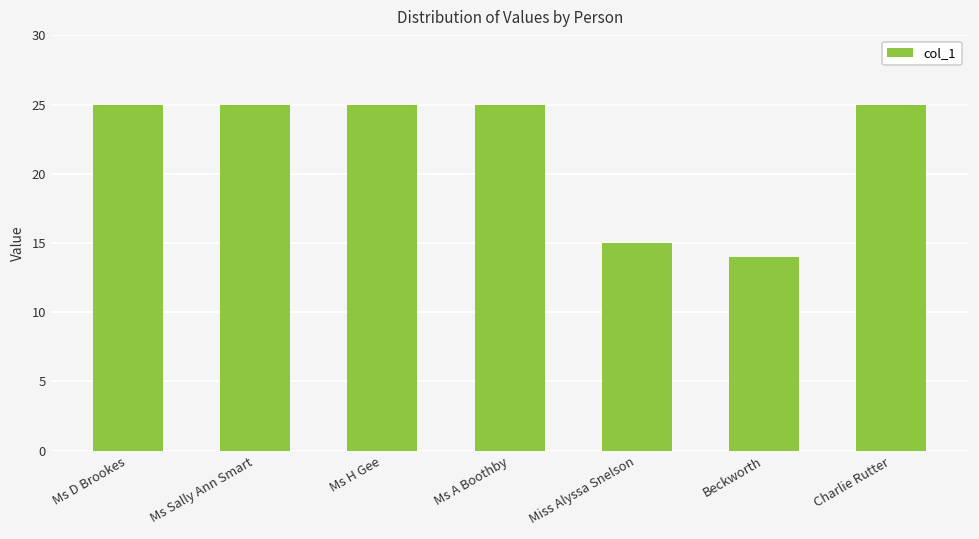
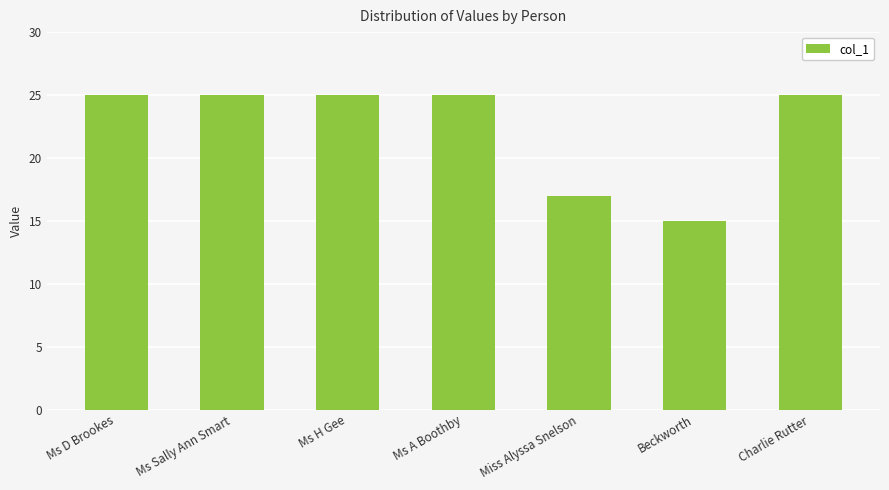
  {
    "Ms D Brookes": 25,
    "Ms Sally Ann Smart": 25,
    "Ms H Gee": 25,
    "Ms A Boothby": 25,
-   "Miss Alyssa Snelson": 15,
-   "Beckworth": 14,
+   "Miss Alyssa Snelson": 17,
+   "Beckworth": 15,
    "Charlie Rutter": 25
  }
